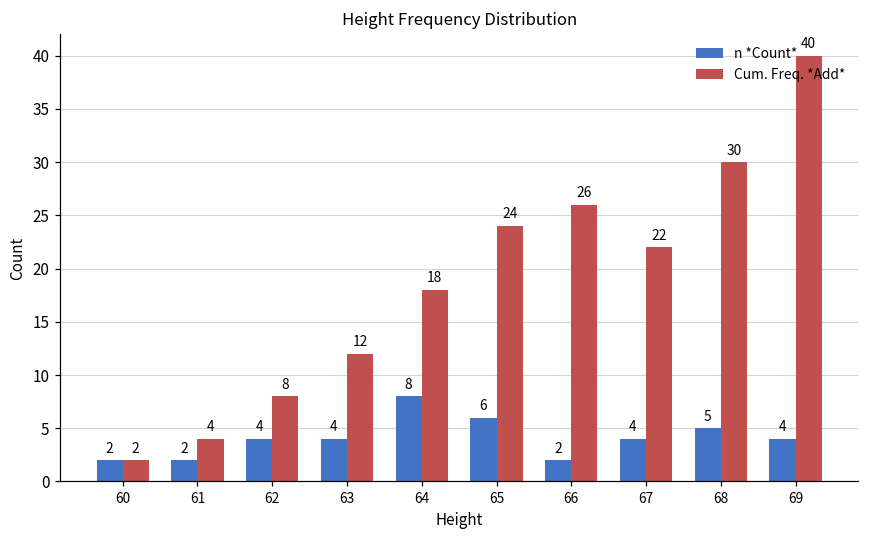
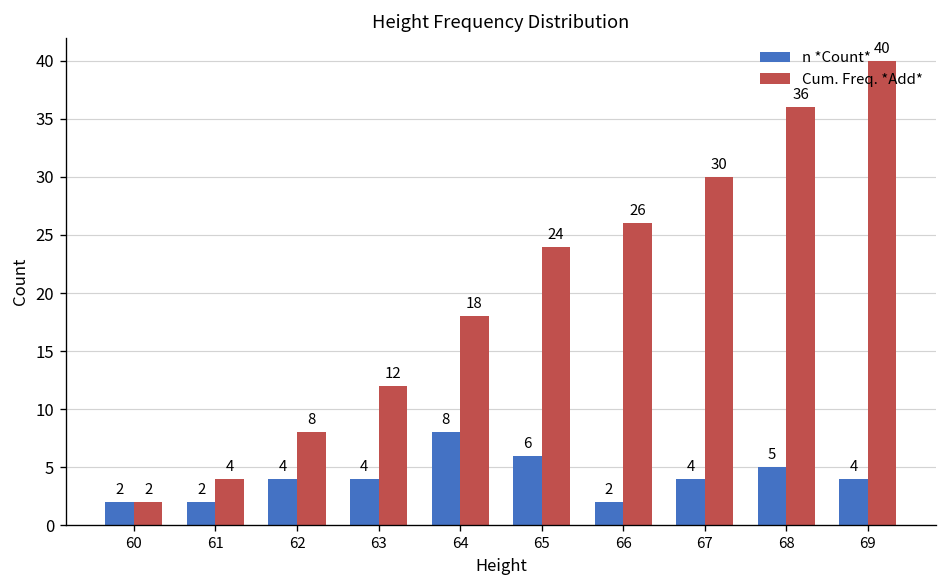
  {
    "n *Count*": {
      "60": 2,
      "61": 2,
      "62": 4,
      "63": 4,
      "64": 8,
      "65": 6,
      "66": 2,
      "67": 4,
      "68": 5,
      "69": 4
    },
    "Cum. Freq. *Add*": {
      "60": 2,
      "61": 4,
      "62": 8,
      "63": 12,
      "64": 18,
      "65": 24,
      "66": 26,
-     "67": 22,
-     "68": 30,
+     "67": 30,
+     "68": 36,
      "69": 40
    }
  }
